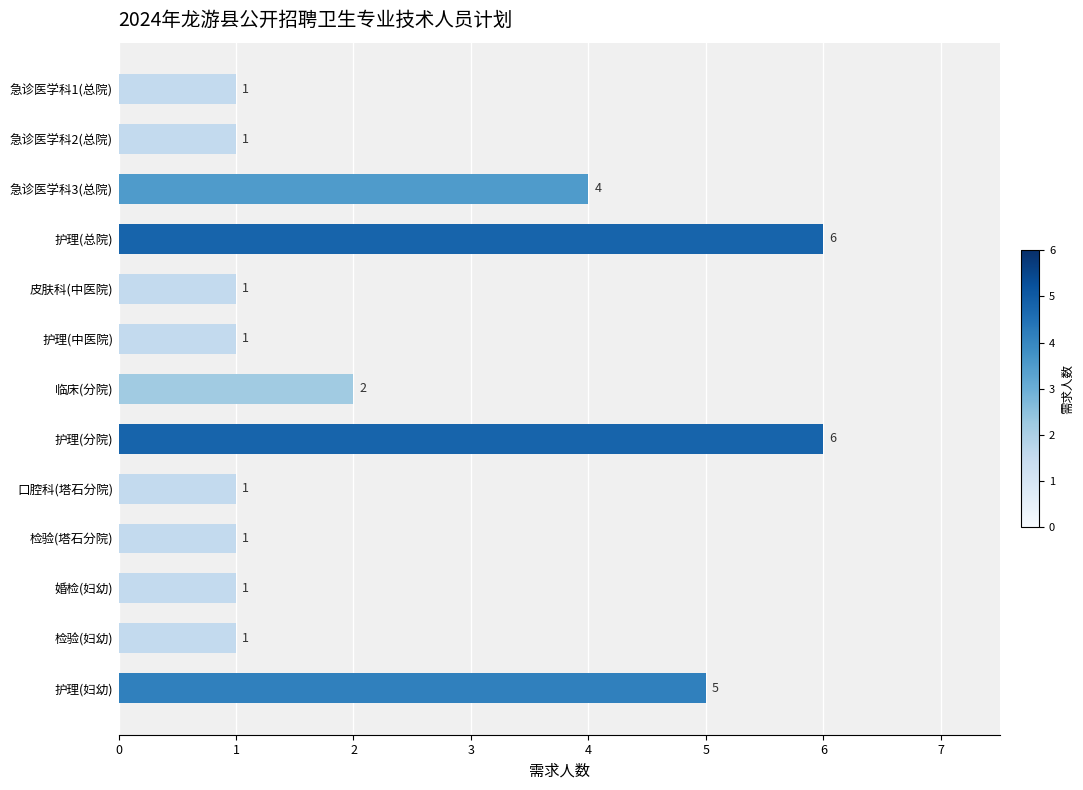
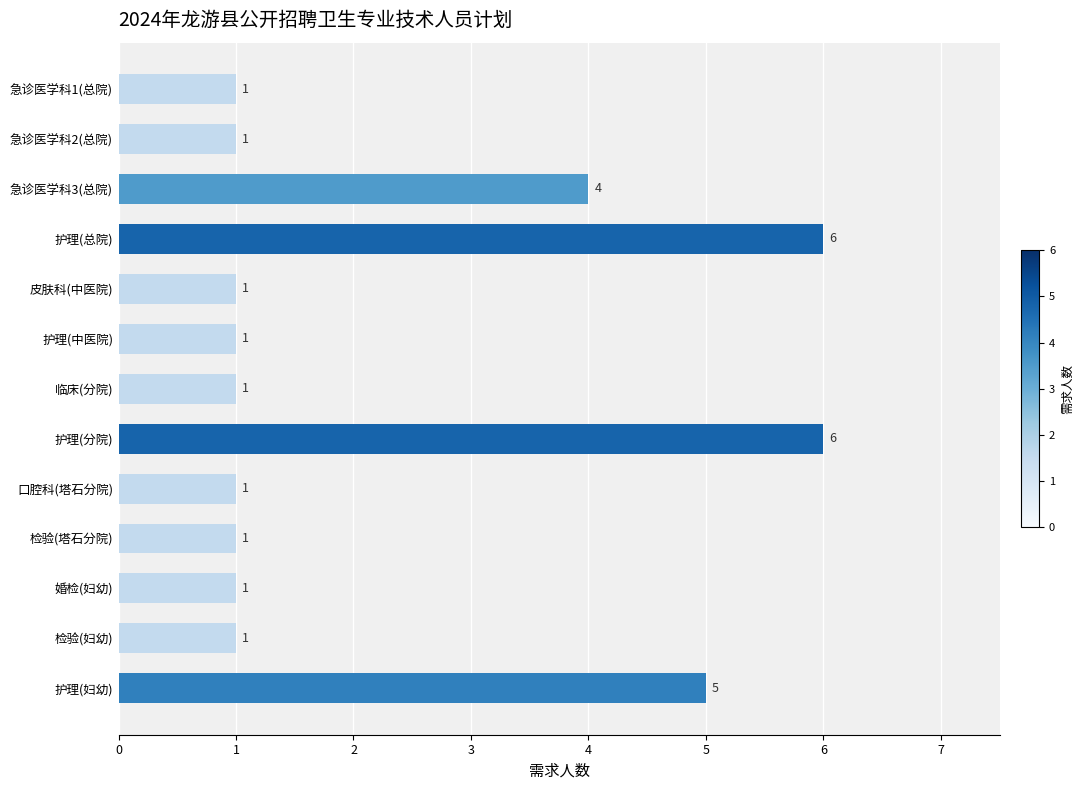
  {
    "急诊医学科1(总院)": 1,
    "急诊医学科2(总院)": 1,
    "急诊医学科3(总院)": 4,
    "护理(总院)": 6,
    "皮肤科(中医院)": 1,
    "护理(中医院)": 1,
-   "临床(分院)": 2,
+   "临床(分院)": 1,
    "护理(分院)": 6,
    "口腔科(塔石分院)": 1,
    "检验(塔石分院)": 1,
    "婚检(妇幼)": 1,
    "检验(妇幼)": 1,
    "护理(妇幼)": 5
  }
